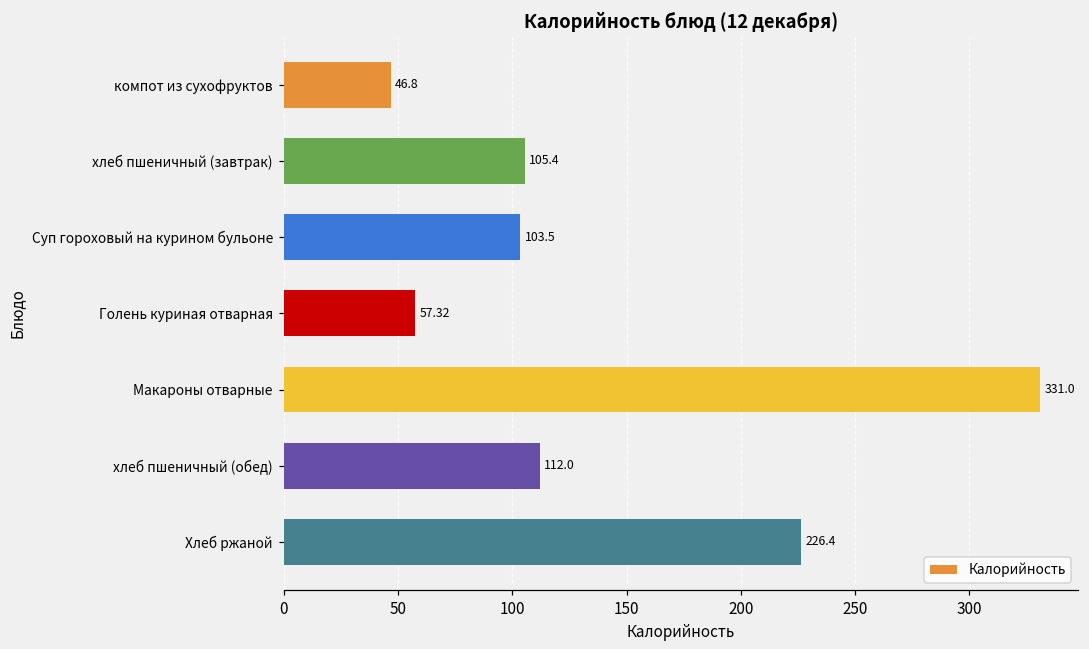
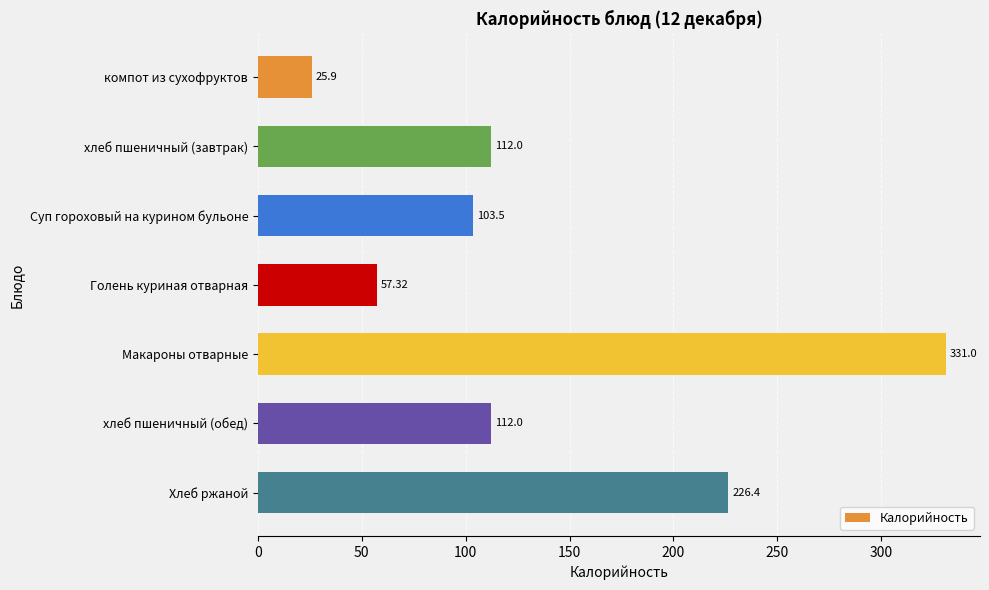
  {
-   "компот из сухофруктов": 46.8,
-   "хлеб пшеничный (завтрак)": 105.4,
+   "компот из сухофруктов": 25.9,
+   "хлеб пшеничный (завтрак)": 112.0,
    "Суп гороховый на курином бульоне": 103.5,
    "Голень куриная отварная": 57.32,
    "Макароны отварные": 331.0,
    "хлеб пшеничный (обед)": 112.0,
    "Хлеб ржаной": 226.4
  }
